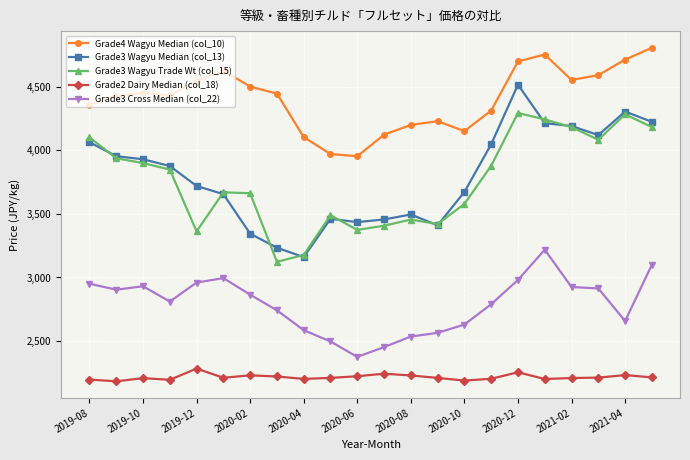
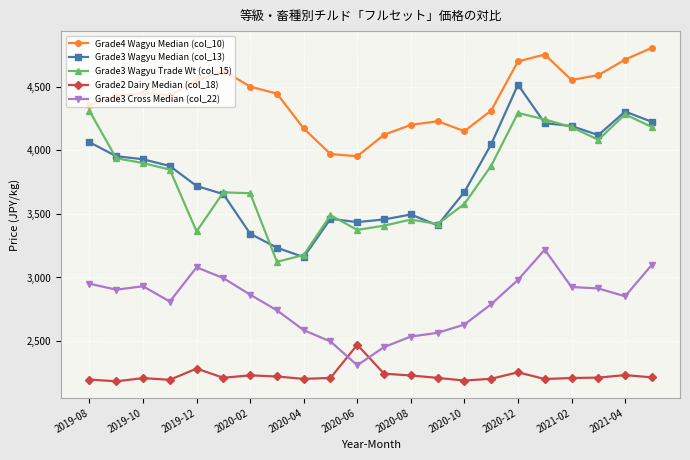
  {
    "Grade4 Wagyu Median (col_10)": {
      "2020-02": "4,500",
-     "2020-04": "4,100",
+     "2020-04": "4,170",
      "2020-06": "3,950",
      "2020-08": "4,200",
      "2020-10": "4,150",
      "2020-12": "4,700",
      "2021-02": "4,550",
      "2021-04": "4,710"
    },
    "Grade3 Wagyu Median (col_13)": {
      "2019-08": "4,060",
      "2019-10": "3,930",
      "2019-12": "3,720",
      "2020-02": "3,340",
      "2020-06": "3,440",
      "2020-08": "3,500",
      "2020-10": "3,670",
      "2020-12": "4,520",
      "2021-04": "4,300"
    },
    "Grade3 Wagyu Trade Wt (col_15)": {
-     "2019-08": "4,100",
+     "2019-08": "4,310",
      "2019-10": "3,900",
      "2019-12": "3,360",
      "2020-02": "3,660",
      "2020-06": "3,370",
      "2020-08": "3,460",
      "2020-10": "3,580",
      "2020-12": "4,290",
      "2021-04": "4,280"
    },
    "Grade2 Dairy Median (col_18)": {
      "2019-08": "2,200",
      "2019-10": "2,210",
      "2019-12": "2,280",
      "2020-02": "2,230",
      "2020-04": "2,200",
-     "2020-06": "2,220",
+     "2020-06": "2,470",
      "2020-08": "2,230",
      "2020-10": "2,190",
      "2020-12": "2,260",
      "2021-02": "2,210",
      "2021-04": "2,230"
    },
    "Grade3 Cross Median (col_22)": {
      "2019-08": "2,950",
      "2019-10": "2,930",
-     "2019-12": "2,960",
+     "2019-12": "3,080",
      "2020-02": "2,870",
      "2020-04": "2,590",
-     "2020-06": "2,380",
+     "2020-06": "2,310",
      "2020-08": "2,540",
      "2020-10": "2,630",
      "2020-12": "2,980",
      "2021-02": "2,930",
-     "2021-04": "2,660"
+     "2021-04": "2,850"
    }
  }
